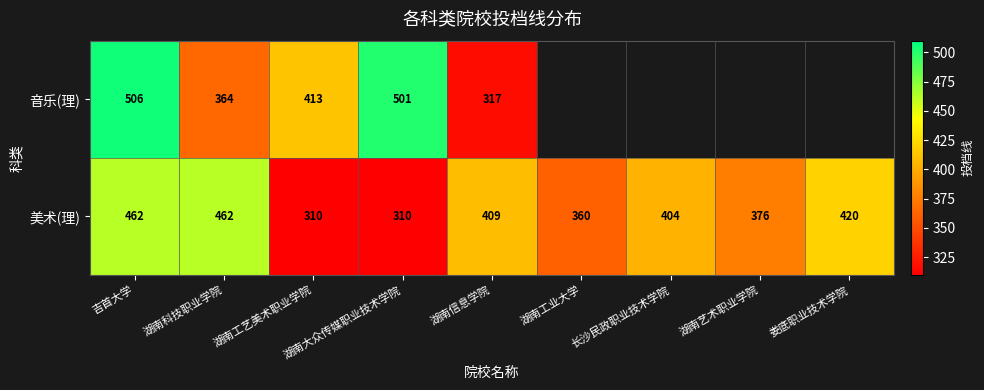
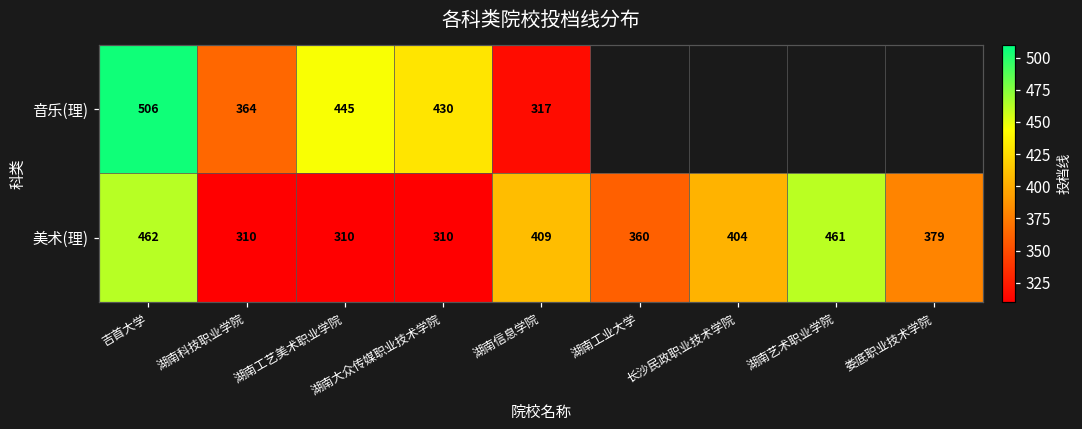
  {
    "音乐(理)": {
      "吉首大学": 506,
      "湖南科技职业学院": 364,
-     "湖南工艺美术职业学院": 413,
-     "湖南大众传媒职业技术学院": 501,
+     "湖南工艺美术职业学院": 445,
+     "湖南大众传媒职业技术学院": 430,
      "湖南信息学院": 317
    },
    "美术(理)": {
      "吉首大学": 462,
-     "湖南科技职业学院": 462,
+     "湖南科技职业学院": 310,
      "湖南工艺美术职业学院": 310,
      "湖南大众传媒职业技术学院": 310,
      "湖南信息学院": 409,
      "湖南工业大学": 360,
      "长沙民政职业技术学院": 404,
-     "湖南艺术职业学院": 376,
-     "娄底职业技术学院": 420
+     "湖南艺术职业学院": 461,
+     "娄底职业技术学院": 379
    }
  }
